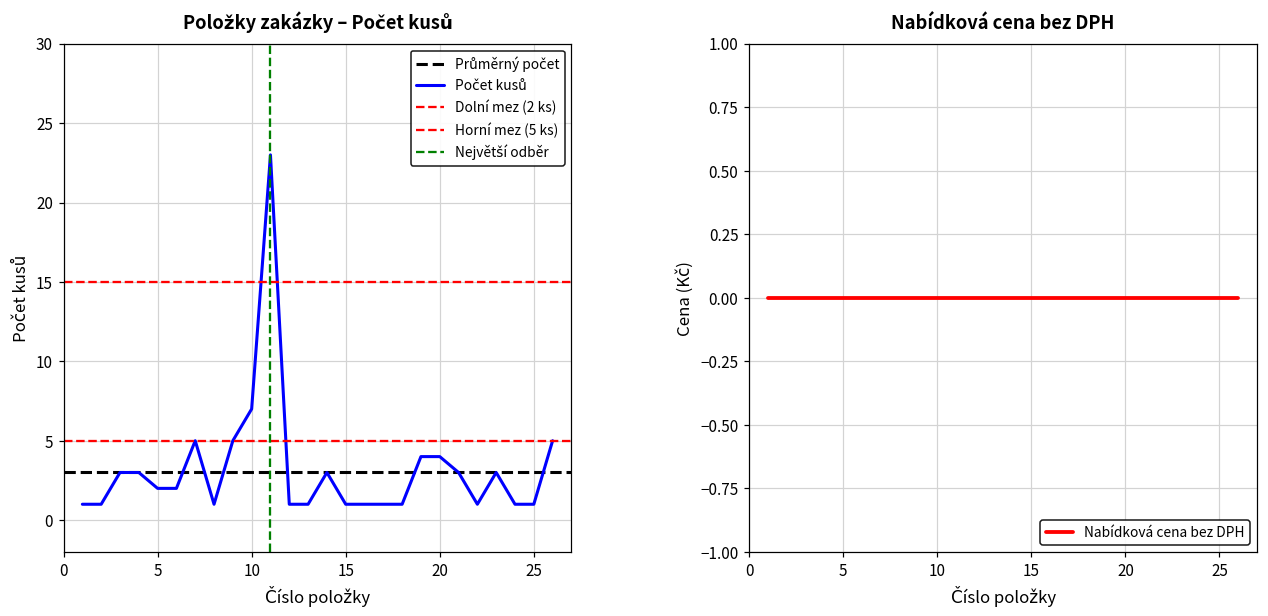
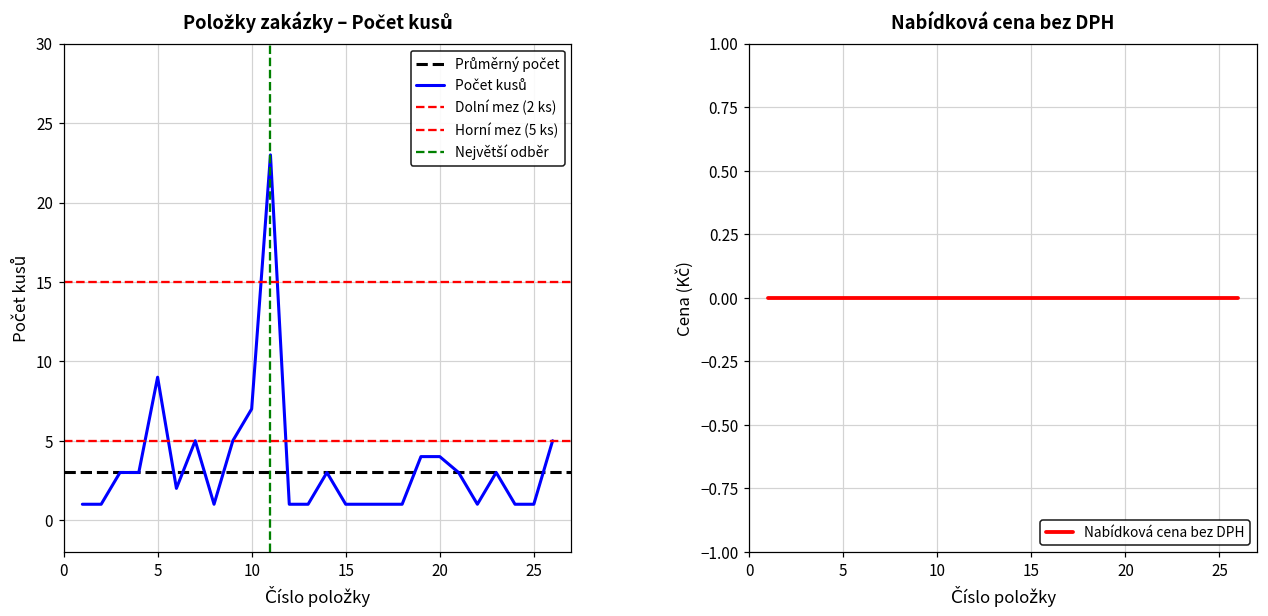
  {
    "Položky zakázky – Počet kusů": {
-     "5": 2,
+     "5": 9,
      "10": 7,
      "15": 1,
      "20": 4,
      "25": 1
    },
    "Nabídková cena bez DPH": {
      "5": 0.00,
      "10": 0.00,
      "15": 0.00,
      "20": 0.00,
      "25": 0.00
    }
  }
